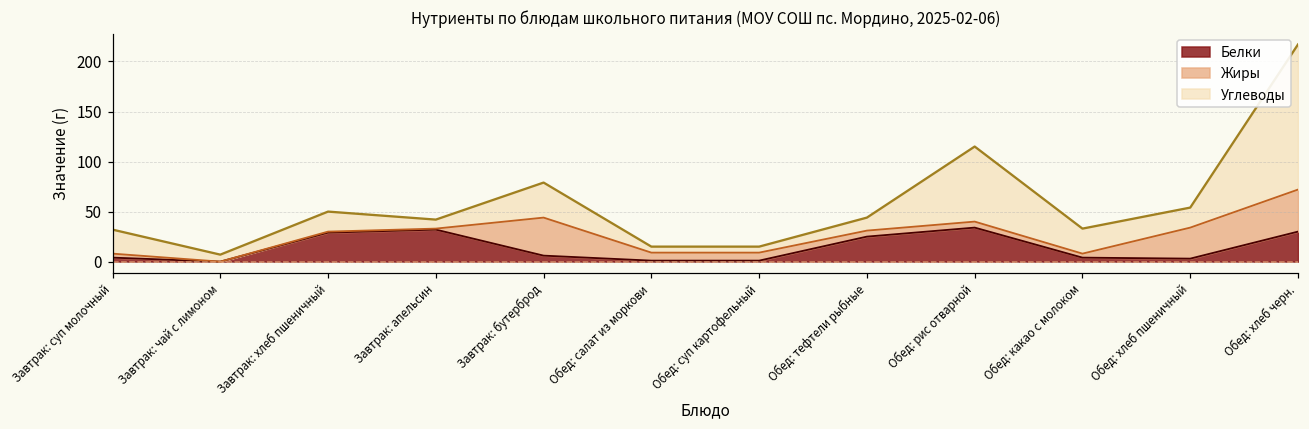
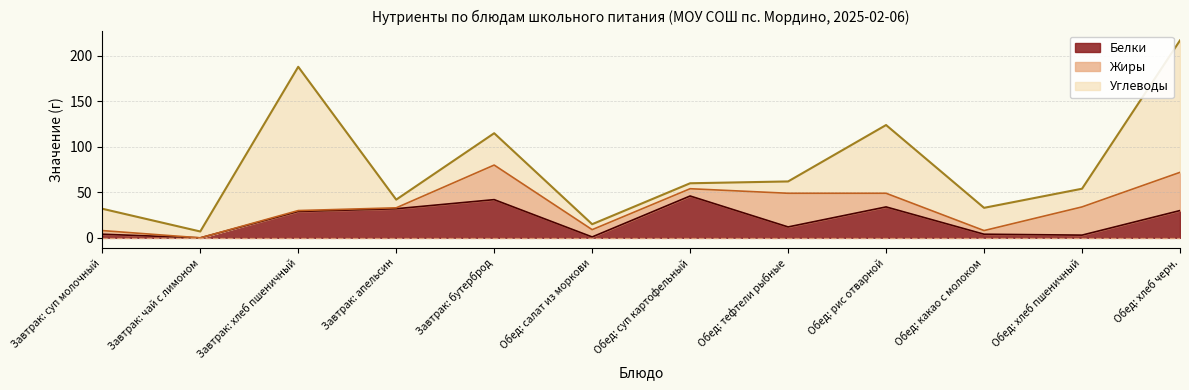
  {
    "Белки": {
      "Завтрак: суп молочный": 0,
-     "Завтрак: бутерброд": 10,
+     "Завтрак: бутерброд": 40,
      "Обед: салат из моркови": 0,
-     "Обед: суп картофельный": 0,
-     "Обед: тефтели рыбные": 30,
+     "Обед: суп картофельный": 50,
+     "Обед: тефтели рыбные": 10,
      "Обед: рис отварной": 30,
      "Обед: какао с молоком": 0,
      "Обед: хлеб пшеничный": 0,
      "Обед: хлеб черн.": 30
    },
    "Жиры": {
      "Завтрак: суп молочный": 0,
      "Завтрак: бутерброд": 40,
      "Обед: салат из моркови": 10,
      "Обед: суп картофельный": 10,
-     "Обед: тефтели рыбные": 10,
-     "Обед: рис отварной": 10,
+     "Обед: тефтели рыбные": 40,
+     "Обед: рис отварной": 20,
      "Обед: какао с молоком": 0,
      "Обед: хлеб пшеничный": 30,
      "Обед: хлеб черн.": 40
    },
    "Углеводы": {
      "Завтрак: суп молочный": 20,
      "Завтрак: чай с лимоном": 10,
-     "Завтрак: хлеб пшеничный": 20,
+     "Завтрак: хлеб пшеничный": 160,
      "Завтрак: апельсин": 10,
      "Завтрак: бутерброд": 40,
      "Обед: салат из моркови": 10,
      "Обед: суп картофельный": 10,
      "Обед: тефтели рыбные": 10,
      "Обед: рис отварной": 80,
      "Обед: какао с молоком": 30,
      "Обед: хлеб пшеничный": 20,
      "Обед: хлеб черн.": 150
    }
  }
